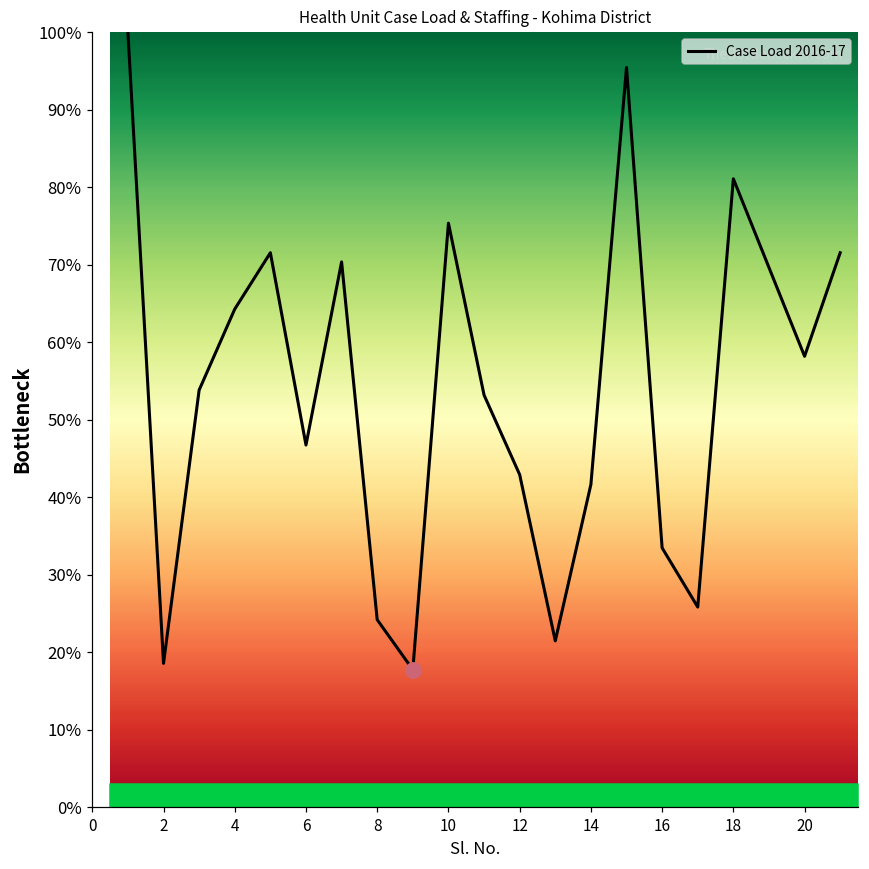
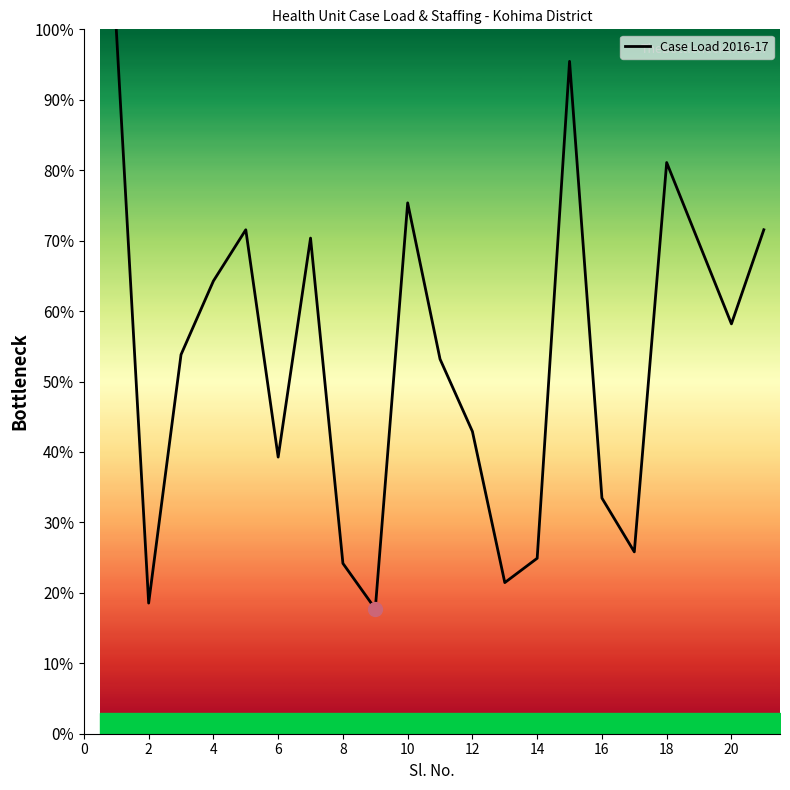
  {
    "Case Load 2016-17": {
      "2": "19%",
      "4": "64%",
-     "6": "47%",
+     "6": "39%",
      "8": "24%",
      "10": "75%",
      "12": "43%",
-     "14": "42%",
+     "14": "25%",
      "16": "33%",
      "18": "81%",
      "20": "58%"
    }
  }
